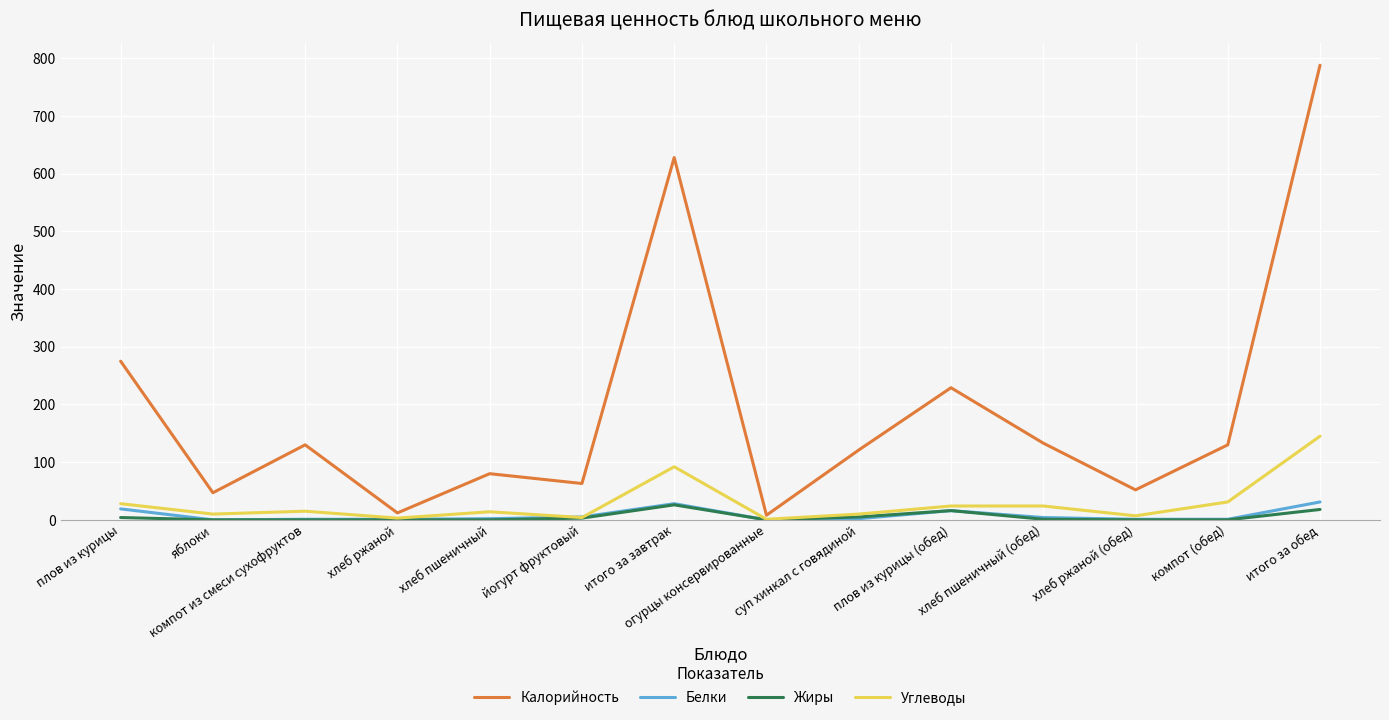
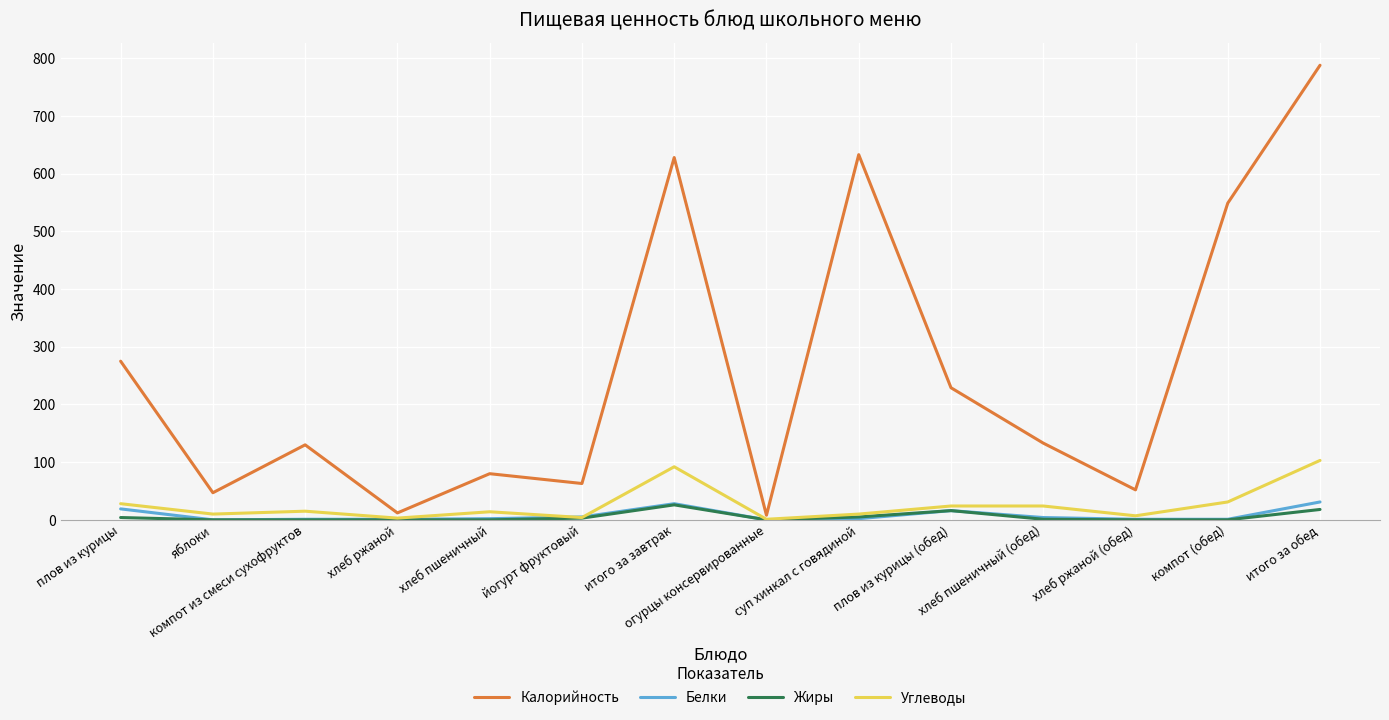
  {
    "Калорийность": {
      "плов из курицы": 280,
      "яблоки": 50,
      "компот из смеси сухофруктов": 130,
      "хлеб ржаной": 10,
      "хлеб пшеничный": 80,
      "йогурт фруктовый": 60,
      "итого за завтрак": 630,
      "огурцы консервированные": 10,
-     "суп хинкал с говядиной": 120,
+     "суп хинкал с говядиной": 630,
      "плов из курицы (обед)": 230,
      "хлеб пшеничный (обед)": 130,
      "хлеб ржаной (обед)": 50,
-     "компот (обед)": 130,
+     "компот (обед)": 550,
      "итого за обед": 790
    },
    "Белки": {
      "плов из курицы": 20,
      "итого за обед": 30
    },
    "Жиры": {
      "плов из курицы": 0,
      "итого за обед": 20
    },
    "Углеводы": {
      "плов из курицы": 30,
      "яблоки": 10,
      "компот из смеси сухофруктов": 20,
      "хлеб пшеничный": 10,
      "итого за завтрак": 90,
      "суп хинкал с говядиной": 10,
      "плов из курицы (обед)": 20,
      "хлеб пшеничный (обед)": 20,
      "хлеб ржаной (обед)": 10,
      "компот (обед)": 30,
-     "итого за обед": 150
+     "итого за обед": 100
    }
  }
